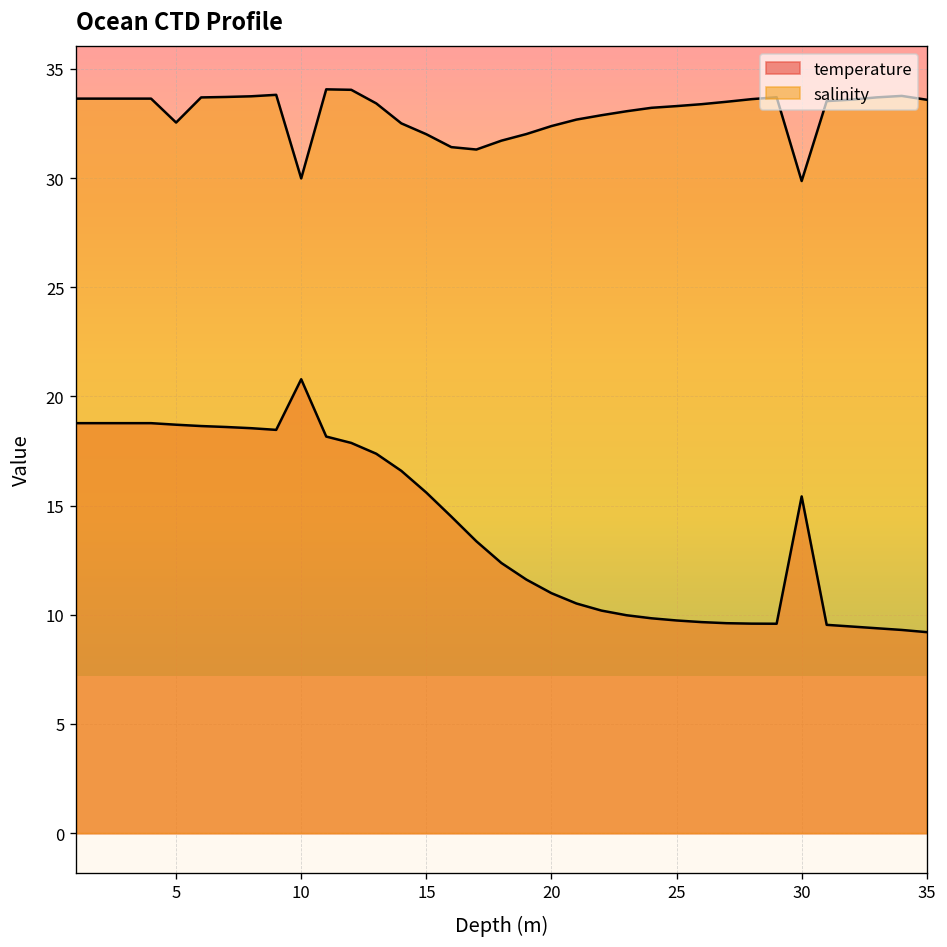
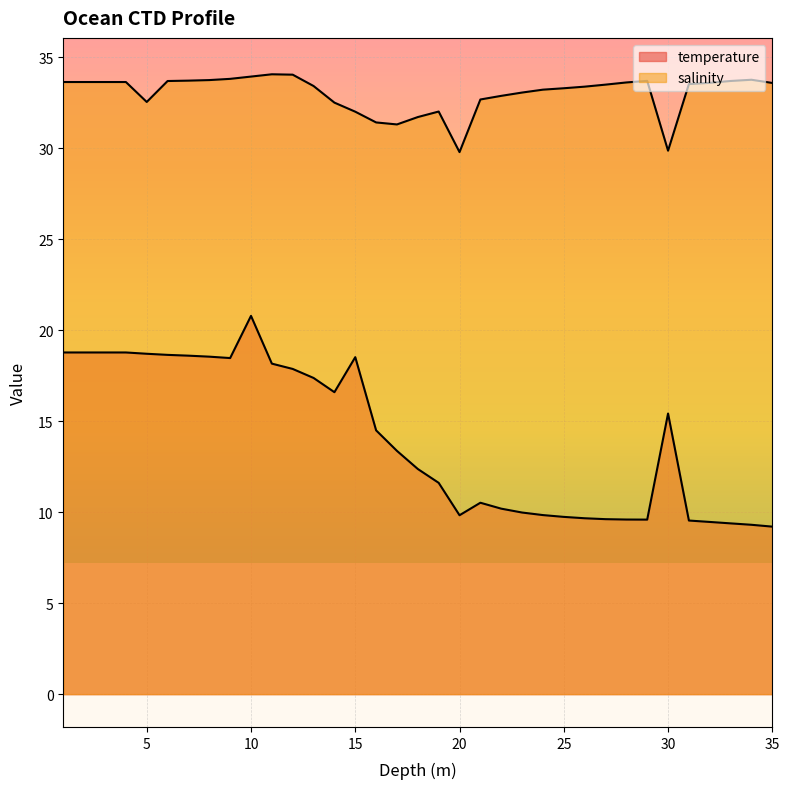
  {
    "temperature": {
      "5": 18.7,
      "10": 20.8,
-     "15": 15.6,
-     "20": 11.0,
+     "15": 18.5,
+     "20": 9.8,
      "25": 9.7,
      "30": 15.4,
      "35": 9.2
    },
    "salinity": {
      "5": 32.5,
-     "10": 30.0,
+     "10": 33.9,
      "15": 32.0,
-     "20": 32.4,
+     "20": 29.8,
      "25": 33.3,
      "30": 29.9,
      "35": 33.6
    }
  }
